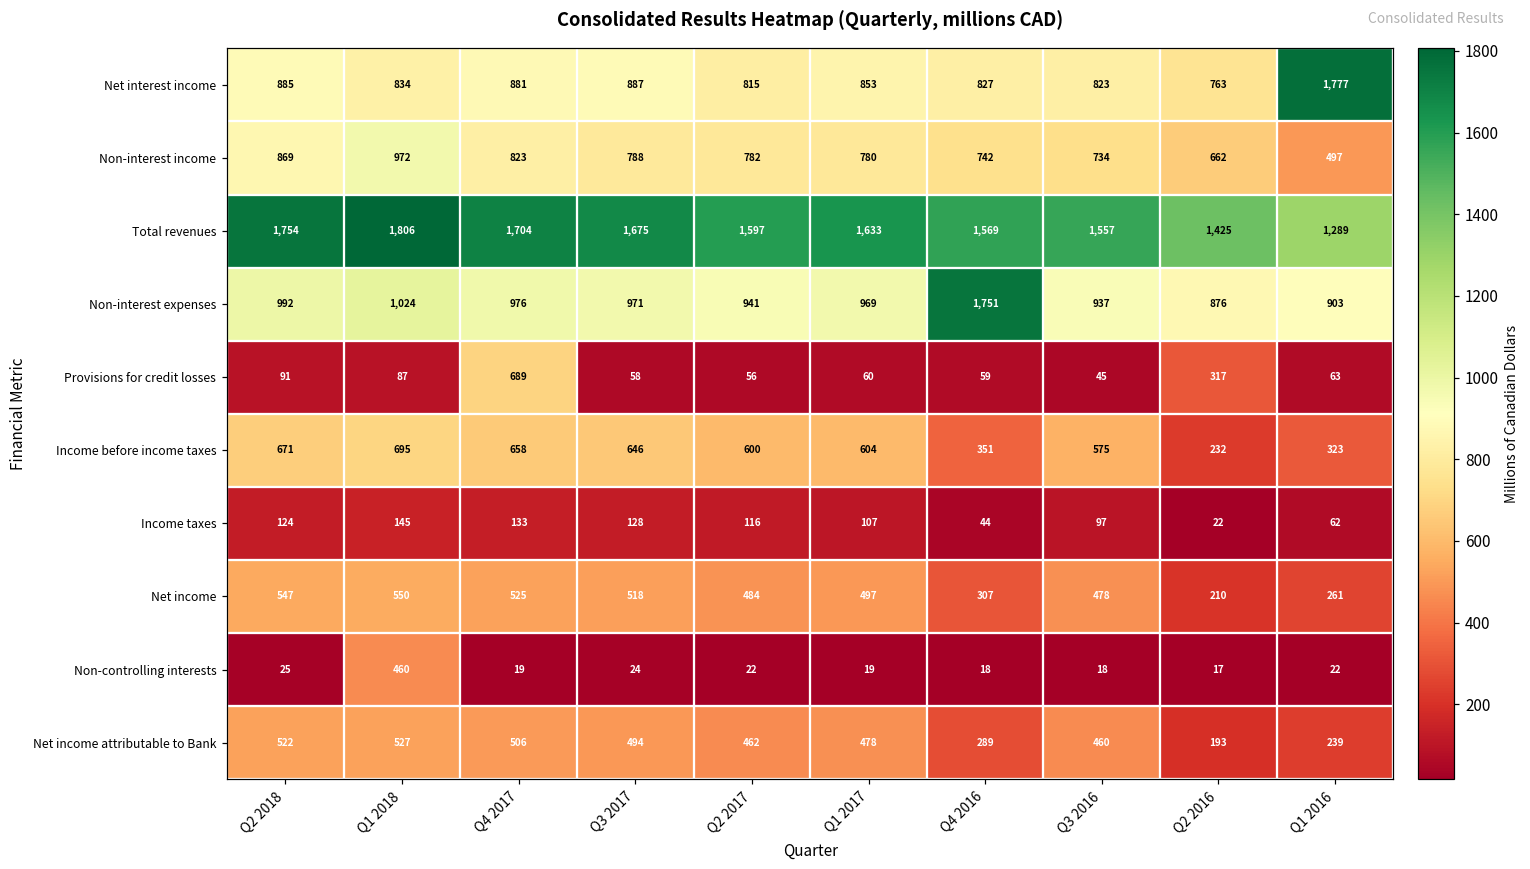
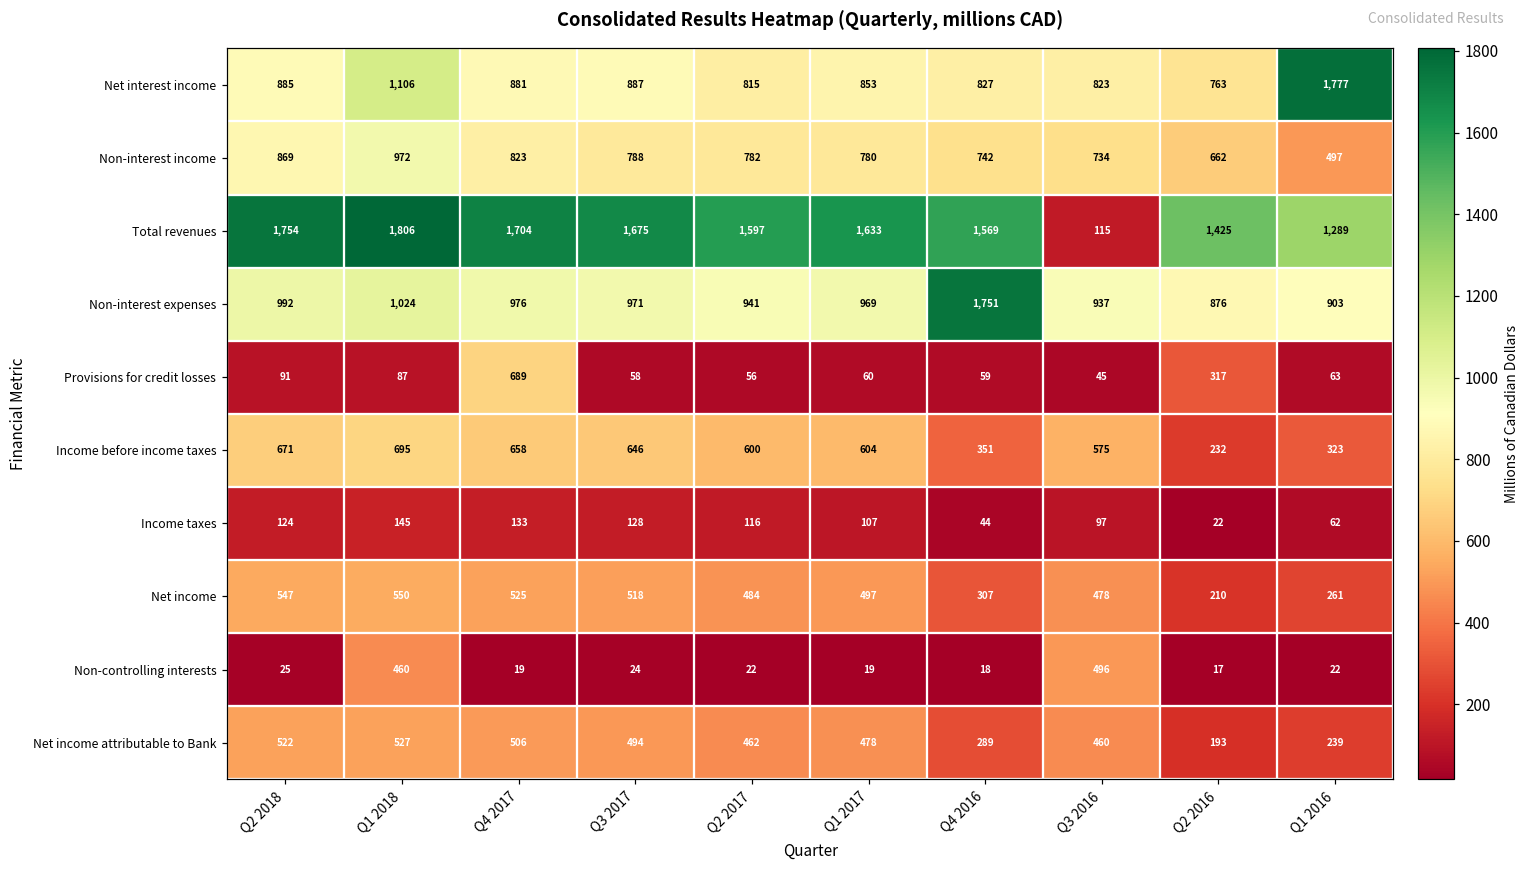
  {
    "Net interest income": {
      "Q2 2018": "885",
-     "Q1 2018": "834",
+     "Q1 2018": "1,106",
      "Q4 2017": "881",
      "Q3 2017": "887",
      "Q2 2017": "815",
      "Q1 2017": "853",
      "Q4 2016": "827",
      "Q3 2016": "823",
      "Q2 2016": "763",
      "Q1 2016": "1,777"
    },
    "Non-interest income": {
      "Q2 2018": "869",
      "Q1 2018": "972",
      "Q4 2017": "823",
      "Q3 2017": "788",
      "Q2 2017": "782",
      "Q1 2017": "780",
      "Q4 2016": "742",
      "Q3 2016": "734",
      "Q2 2016": "662",
      "Q1 2016": "497"
    },
    "Total revenues": {
      "Q2 2018": "1,754",
      "Q1 2018": "1,806",
      "Q4 2017": "1,704",
      "Q3 2017": "1,675",
      "Q2 2017": "1,597",
      "Q1 2017": "1,633",
      "Q4 2016": "1,569",
-     "Q3 2016": "1,557",
+     "Q3 2016": "115",
      "Q2 2016": "1,425",
      "Q1 2016": "1,289"
    },
    "Non-interest expenses": {
      "Q2 2018": "992",
      "Q1 2018": "1,024",
      "Q4 2017": "976",
      "Q3 2017": "971",
      "Q2 2017": "941",
      "Q1 2017": "969",
      "Q4 2016": "1,751",
      "Q3 2016": "937",
      "Q2 2016": "876",
      "Q1 2016": "903"
    },
    "Provisions for credit losses": {
      "Q2 2018": "91",
      "Q1 2018": "87",
      "Q4 2017": "689",
      "Q3 2017": "58",
      "Q2 2017": "56",
      "Q1 2017": "60",
      "Q4 2016": "59",
      "Q3 2016": "45",
      "Q2 2016": "317",
      "Q1 2016": "63"
    },
    "Income before income taxes": {
      "Q2 2018": "671",
      "Q1 2018": "695",
      "Q4 2017": "658",
      "Q3 2017": "646",
      "Q2 2017": "600",
      "Q1 2017": "604",
      "Q4 2016": "351",
      "Q3 2016": "575",
      "Q2 2016": "232",
      "Q1 2016": "323"
    },
    "Income taxes": {
      "Q2 2018": "124",
      "Q1 2018": "145",
      "Q4 2017": "133",
      "Q3 2017": "128",
      "Q2 2017": "116",
      "Q1 2017": "107",
      "Q4 2016": "44",
      "Q3 2016": "97",
      "Q2 2016": "22",
      "Q1 2016": "62"
    },
    "Net income": {
      "Q2 2018": "547",
      "Q1 2018": "550",
      "Q4 2017": "525",
      "Q3 2017": "518",
      "Q2 2017": "484",
      "Q1 2017": "497",
      "Q4 2016": "307",
      "Q3 2016": "478",
      "Q2 2016": "210",
      "Q1 2016": "261"
    },
    "Non-controlling interests": {
      "Q2 2018": "25",
      "Q1 2018": "460",
      "Q4 2017": "19",
      "Q3 2017": "24",
      "Q2 2017": "22",
      "Q1 2017": "19",
      "Q4 2016": "18",
-     "Q3 2016": "18",
+     "Q3 2016": "496",
      "Q2 2016": "17",
      "Q1 2016": "22"
    },
    "Net income attributable to Bank": {
      "Q2 2018": "522",
      "Q1 2018": "527",
      "Q4 2017": "506",
      "Q3 2017": "494",
      "Q2 2017": "462",
      "Q1 2017": "478",
      "Q4 2016": "289",
      "Q3 2016": "460",
      "Q2 2016": "193",
      "Q1 2016": "239"
    }
  }
